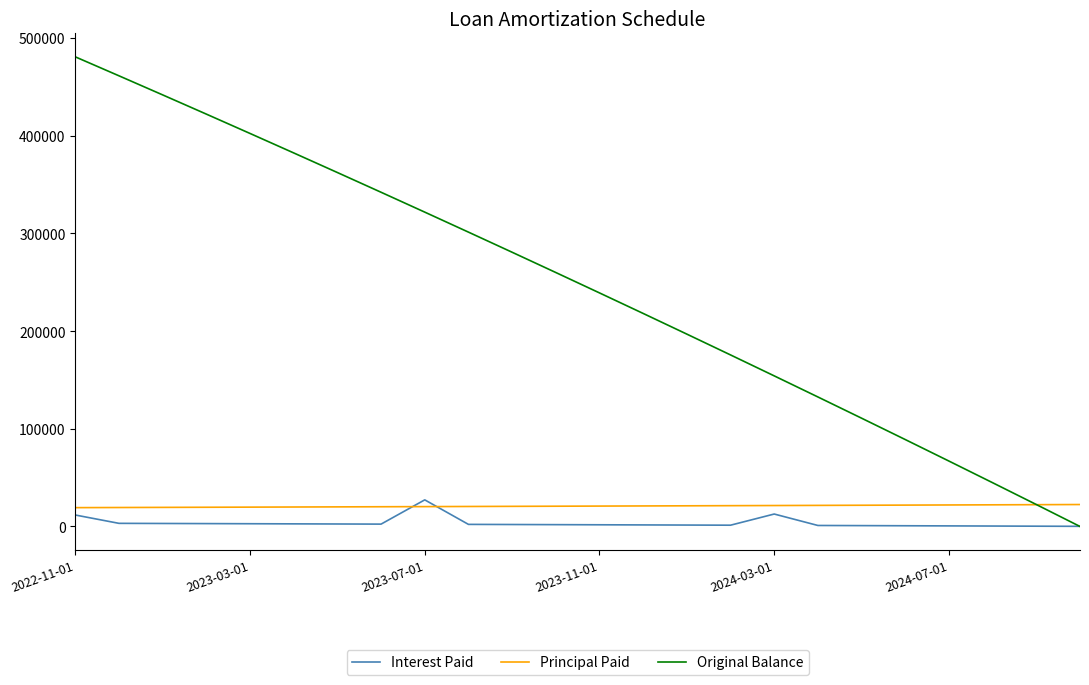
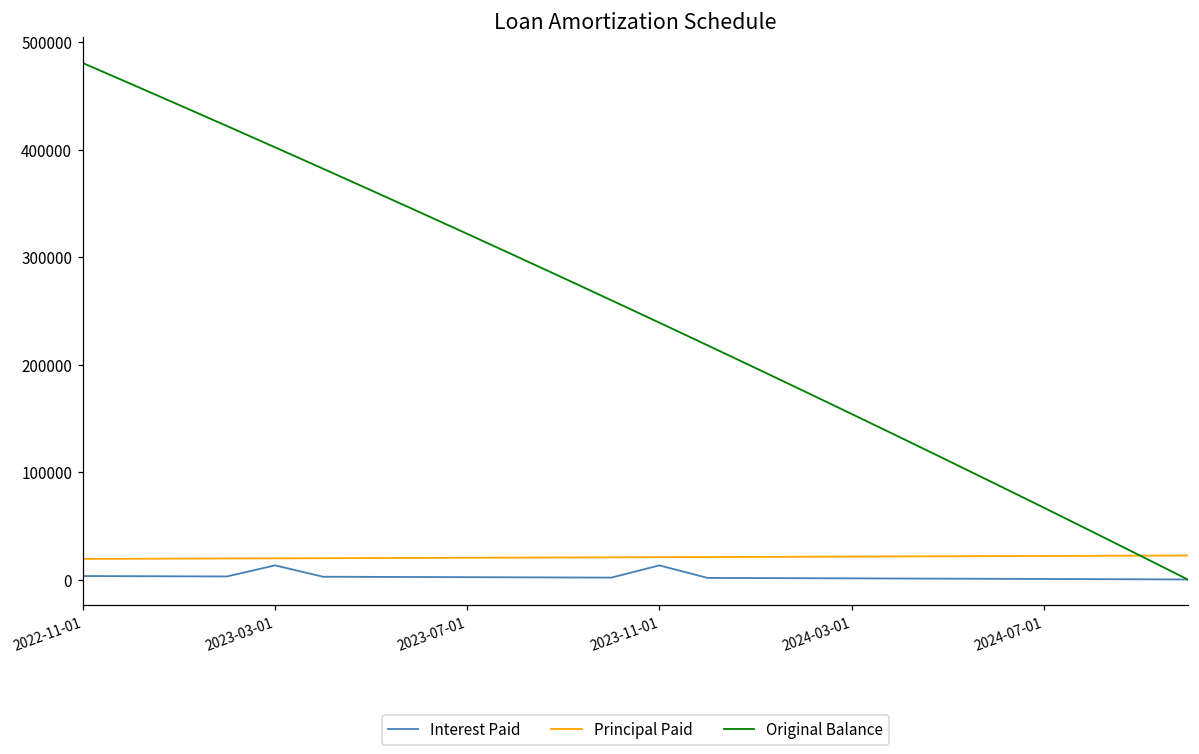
  {
    "Interest Paid": {
-     "2022-11-01": 10000,
-     "2023-03-01": 0,
-     "2023-07-01": 30000,
-     "2023-11-01": 0,
-     "2024-03-01": 10000,
+     "2022-11-01": 0,
+     "2023-03-01": 10000,
+     "2023-07-01": 0,
+     "2023-11-01": 10000,
+     "2024-03-01": 0,
      "2024-07-01": 0
    },
    "Principal Paid": {
      "2022-11-01": 20000,
      "2023-03-01": 20000,
      "2023-07-01": 20000,
      "2023-11-01": 20000,
      "2024-03-01": 20000,
      "2024-07-01": 20000
    },
    "Original Balance": {
      "2022-11-01": 480000,
      "2023-03-01": 400000,
      "2023-07-01": 320000,
      "2023-11-01": 240000,
      "2024-03-01": 150000,
      "2024-07-01": 70000
    }
  }
